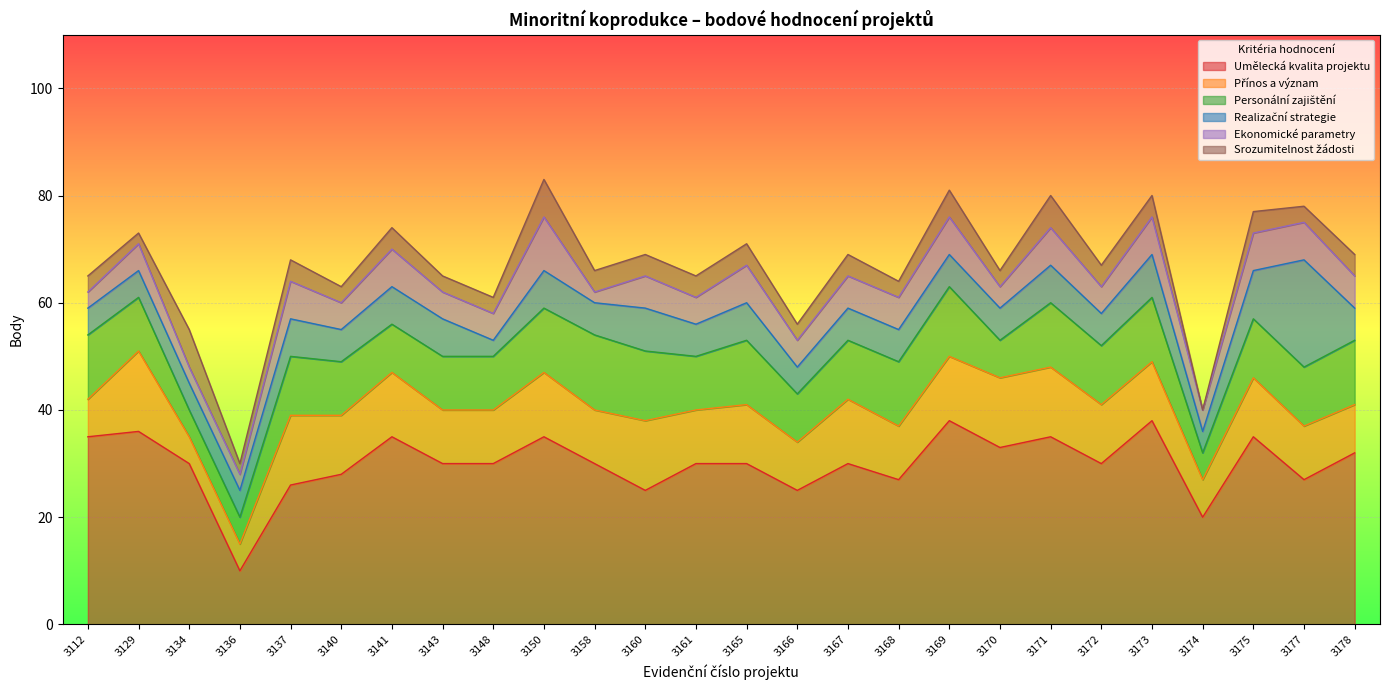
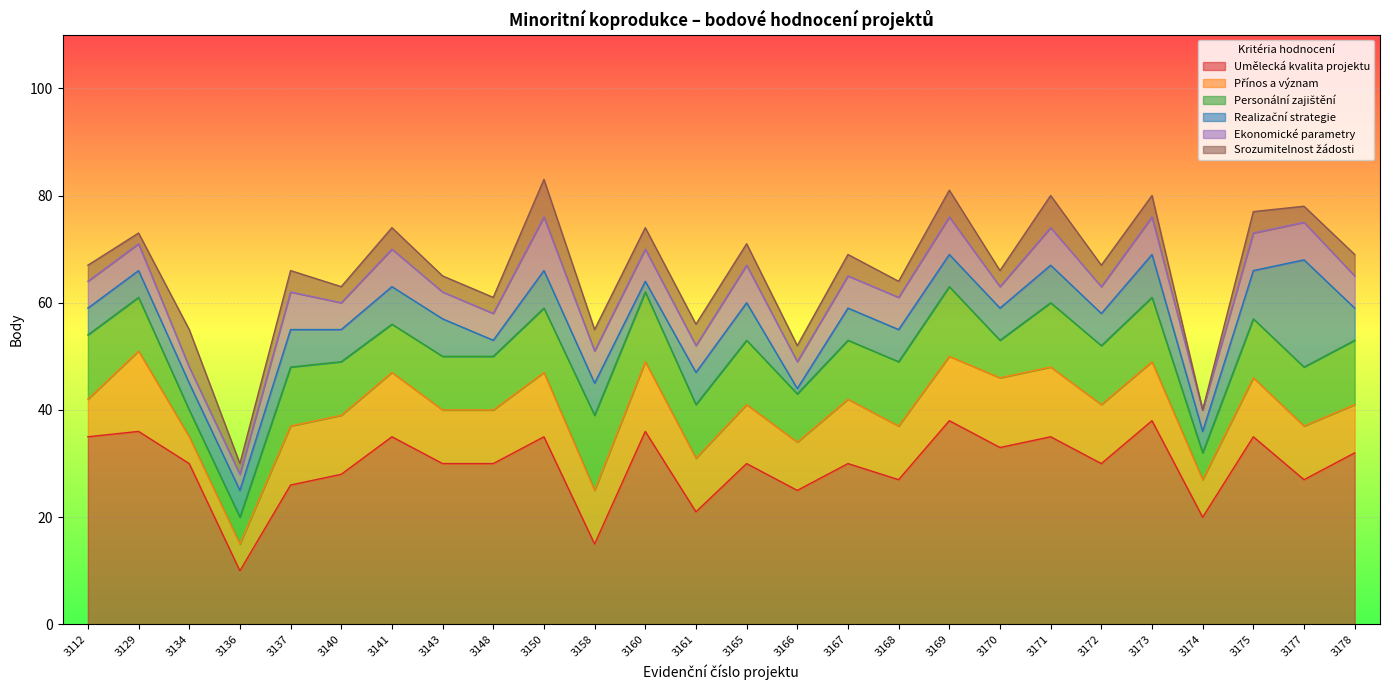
  {
    "Umělecká kvalita projektu": {
      "3112": 35,
      "3129": 36,
      "3134": 30,
      "3136": 10,
      "3137": 26,
      "3140": 28,
      "3141": 35,
      "3143": 30,
      "3148": 30,
      "3150": 35,
-     "3158": 30,
-     "3160": 25,
-     "3161": 30,
+     "3158": 15,
+     "3160": 36,
+     "3161": 21,
      "3165": 30,
      "3166": 25,
      "3167": 30,
      "3168": 27,
      "3169": 38,
      "3170": 33,
      "3171": 35,
      "3172": 30,
      "3173": 38,
      "3174": 20,
      "3175": 35,
      "3177": 27,
      "3178": 32
    },
    "Přínos a význam": {
      "3112": 7,
      "3129": 15,
      "3134": 5,
      "3136": 5,
-     "3137": 13,
+     "3137": 11,
      "3140": 11,
      "3141": 12,
      "3143": 10,
      "3148": 10,
      "3150": 12,
      "3158": 10,
      "3160": 13,
      "3161": 10,
      "3165": 11,
      "3166": 9,
      "3167": 12,
      "3168": 10,
      "3169": 12,
      "3170": 13,
      "3171": 13,
      "3172": 11,
      "3173": 11,
      "3174": 7,
      "3175": 11,
      "3177": 10,
      "3178": 9
    },
    "Personální zajištění": {
      "3112": 12,
      "3129": 10,
      "3134": 5,
      "3136": 5,
      "3137": 11,
      "3140": 10,
      "3141": 9,
      "3143": 10,
      "3148": 10,
      "3150": 12,
      "3158": 14,
      "3160": 13,
      "3161": 10,
      "3165": 12,
      "3166": 9,
      "3167": 11,
      "3168": 12,
      "3169": 13,
      "3170": 7,
      "3171": 12,
      "3172": 11,
      "3173": 12,
      "3174": 5,
      "3175": 11,
      "3177": 11,
      "3178": 12
    },
    "Realizační strategie": {
      "3112": 5,
      "3129": 5,
      "3134": 5,
      "3136": 5,
      "3137": 7,
      "3140": 6,
      "3141": 7,
      "3143": 7,
      "3148": 3,
      "3150": 7,
      "3158": 6,
-     "3160": 8,
+     "3160": 2,
      "3161": 6,
      "3165": 7,
-     "3166": 5,
+     "3166": 1,
      "3167": 6,
      "3168": 6,
      "3169": 6,
      "3170": 6,
      "3171": 7,
      "3172": 6,
      "3173": 8,
      "3174": 4,
      "3175": 9,
      "3177": 20,
      "3178": 6
    },
    "Ekonomické parametry": {
-     "3112": 3,
+     "3112": 5,
      "3129": 5,
      "3134": 3,
      "3136": 3,
      "3137": 7,
      "3140": 5,
      "3141": 7,
      "3143": 5,
      "3148": 5,
      "3150": 10,
-     "3158": 2,
+     "3158": 6,
      "3160": 6,
      "3161": 5,
      "3165": 7,
      "3166": 5,
      "3167": 6,
      "3168": 6,
      "3169": 7,
      "3170": 4,
      "3171": 7,
      "3172": 5,
      "3173": 7,
      "3175": 7,
      "3177": 7,
      "3178": 6
    },
    "Srozumitelnost žádosti": {
      "3112": 3,
      "3129": 2,
      "3134": 7,
      "3136": 2,
      "3137": 4,
      "3140": 3,
      "3141": 4,
      "3143": 3,
      "3148": 3,
      "3150": 7,
      "3158": 4,
      "3160": 4,
      "3161": 4,
      "3165": 4,
      "3166": 3,
      "3167": 4,
      "3168": 3,
      "3169": 5,
      "3170": 3,
      "3171": 6,
      "3172": 4,
      "3173": 4,
      "3175": 4,
      "3177": 3,
      "3178": 4
    }
  }
